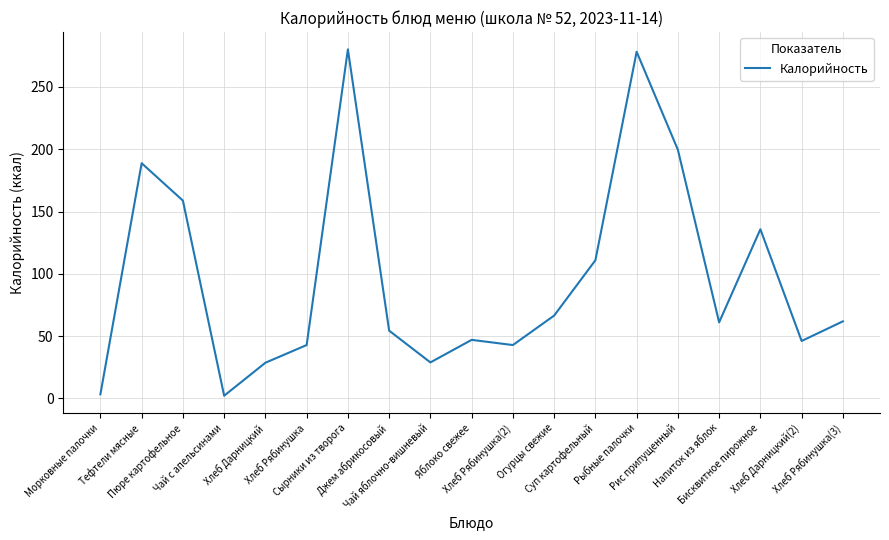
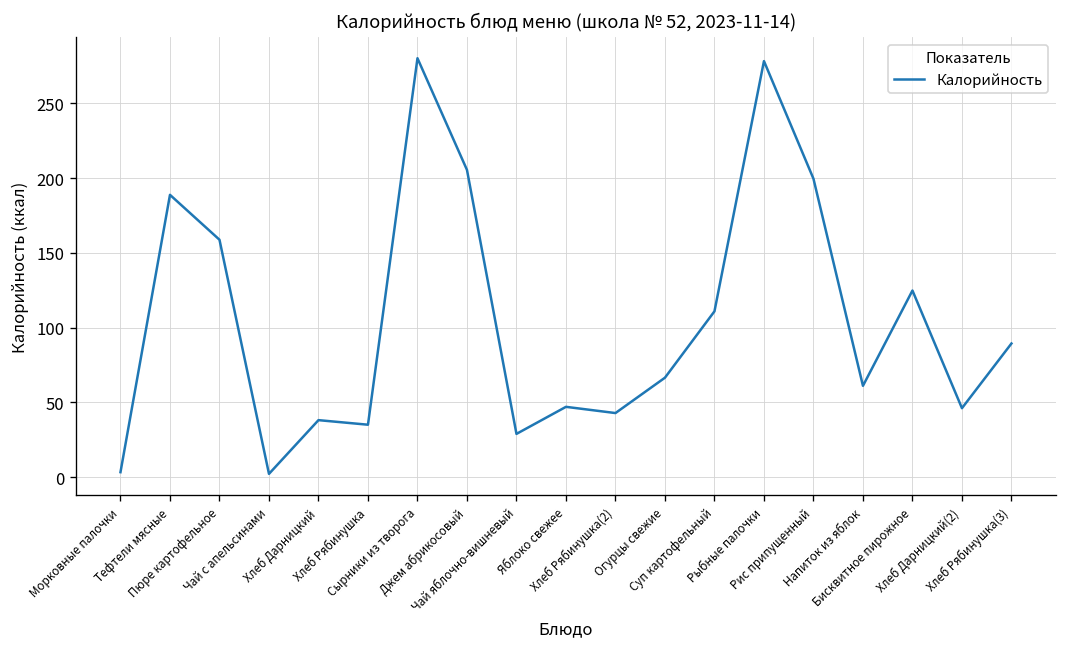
  {
    "Морковные палочки": 3,
    "Тефтели мясные": 189,
    "Пюре картофельное": 159,
    "Чай с апельсинами": 2,
-   "Хлеб Дарницкий": 29,
-   "Хлеб Рябинушка": 43,
+   "Хлеб Дарницкий": 38,
+   "Хлеб Рябинушка": 35,
    "Сырники из творога": 280,
-   "Джем абрикосовый": 54,
+   "Джем абрикосовый": 206,
    "Чай яблочно-вишневый": 29,
    "Яблоко свежее": 47,
    "Хлеб Рябинушка(2)": 43,
    "Огурцы свежие": 67,
    "Суп картофельный": 111,
    "Рыбные палочки": 278,
    "Рис припущенный": 200,
    "Напиток из яблок": 61,
-   "Бисквитное пирожное": 136,
+   "Бисквитное пирожное": 125,
    "Хлеб Дарницкий(2)": 46,
-   "Хлеб Рябинушка(3)": 62
+   "Хлеб Рябинушка(3)": 89
  }
